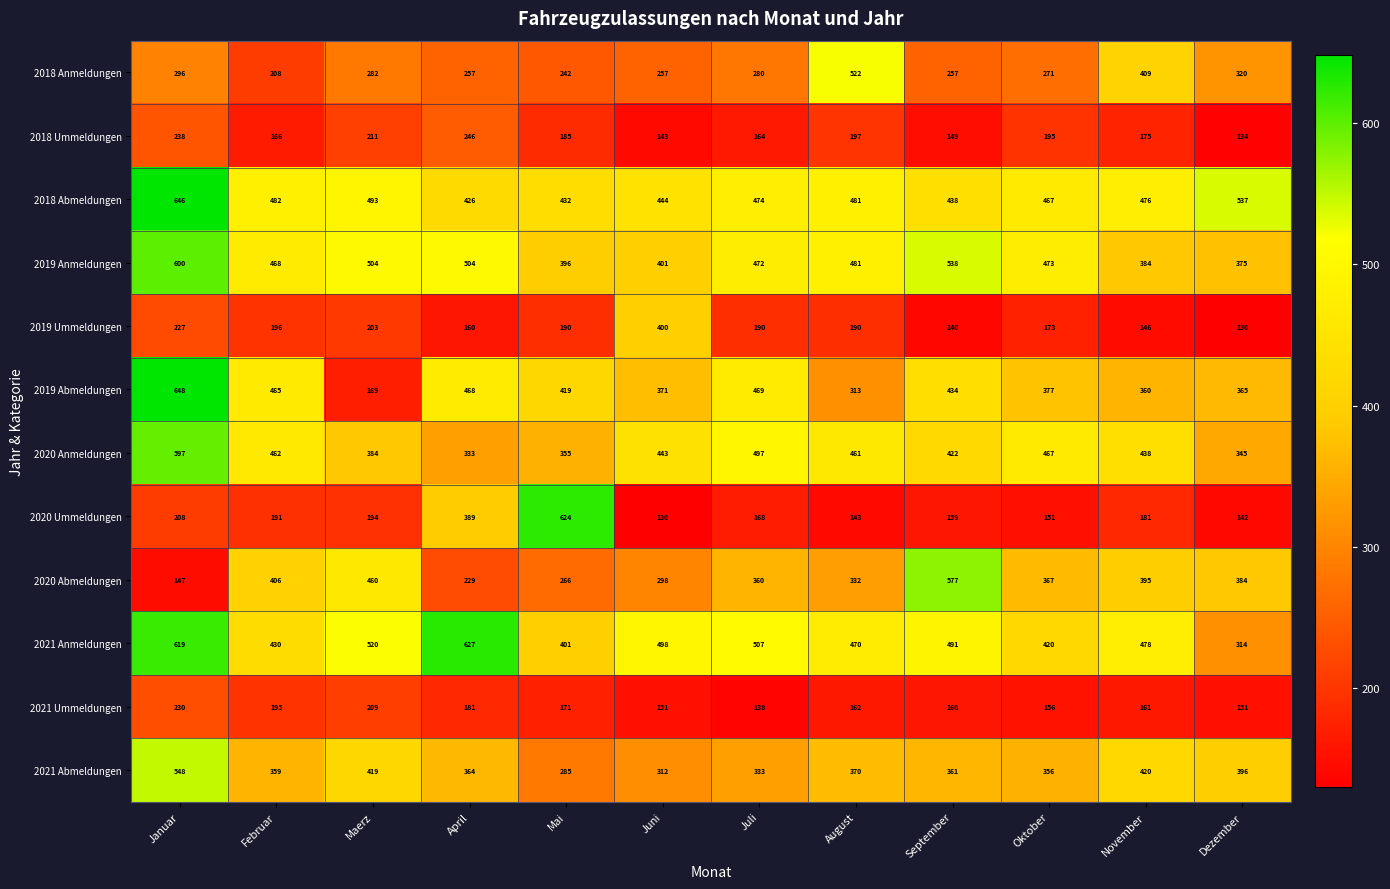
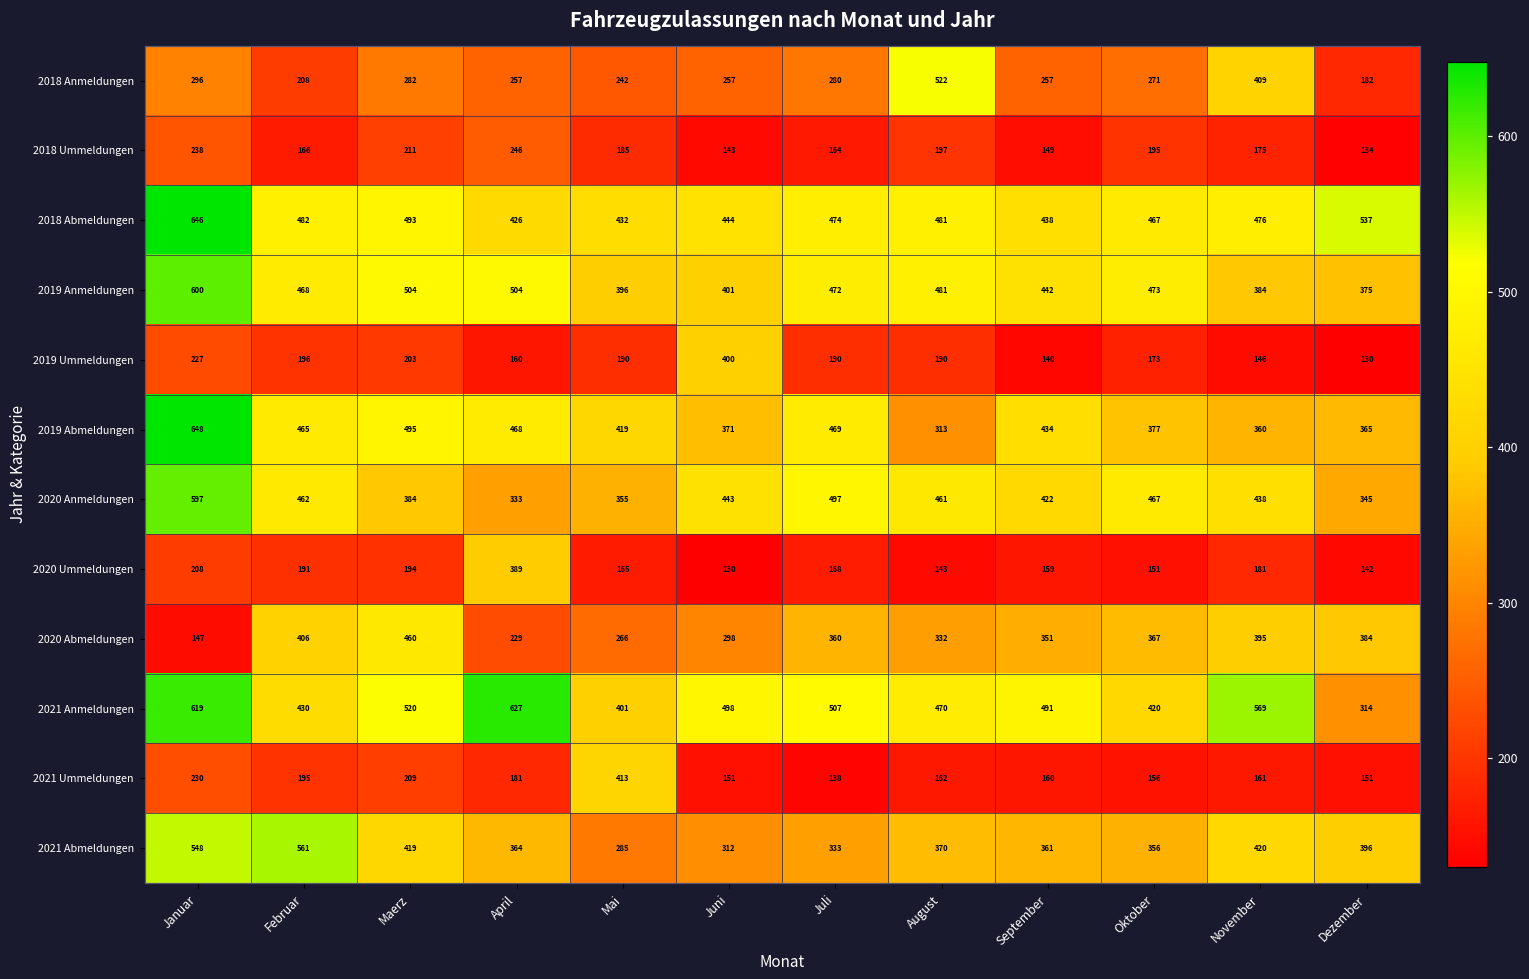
  {
    "2018 Anmeldungen": {
      "Januar": 296,
      "Februar": 208,
      "Maerz": 282,
      "April": 257,
      "Mai": 242,
      "Juni": 257,
      "Juli": 280,
      "August": 522,
      "September": 257,
      "Oktober": 271,
      "November": 409,
-     "Dezember": 320
+     "Dezember": 182
    },
    "2018 Ummeldungen": {
      "Januar": 238,
      "Februar": 166,
      "Maerz": 211,
      "April": 246,
      "Mai": 185,
      "Juni": 143,
      "Juli": 164,
      "August": 197,
      "September": 149,
      "Oktober": 195,
      "November": 175,
      "Dezember": 134
    },
    "2018 Abmeldungen": {
      "Januar": 646,
      "Februar": 482,
      "Maerz": 493,
      "April": 426,
      "Mai": 432,
      "Juni": 444,
      "Juli": 474,
      "August": 481,
      "September": 438,
      "Oktober": 467,
      "November": 476,
      "Dezember": 537
    },
    "2019 Anmeldungen": {
      "Januar": 600,
      "Februar": 468,
      "Maerz": 504,
      "April": 504,
      "Mai": 396,
      "Juni": 401,
      "Juli": 472,
      "August": 481,
-     "September": 538,
+     "September": 442,
      "Oktober": 473,
      "November": 384,
      "Dezember": 375
    },
    "2019 Ummeldungen": {
      "Januar": 227,
      "Februar": 196,
      "Maerz": 203,
      "April": 160,
      "Mai": 190,
      "Juni": 400,
      "Juli": 190,
      "August": 190,
      "September": 140,
      "Oktober": 173,
      "November": 146,
      "Dezember": 130
    },
    "2019 Abmeldungen": {
      "Januar": 648,
      "Februar": 465,
-     "Maerz": 169,
+     "Maerz": 495,
      "April": 468,
      "Mai": 419,
      "Juni": 371,
      "Juli": 469,
      "August": 313,
      "September": 434,
      "Oktober": 377,
      "November": 360,
      "Dezember": 365
    },
    "2020 Anmeldungen": {
      "Januar": 597,
      "Februar": 462,
      "Maerz": 384,
      "April": 333,
      "Mai": 355,
      "Juni": 443,
      "Juli": 497,
      "August": 461,
      "September": 422,
      "Oktober": 467,
      "November": 438,
      "Dezember": 345
    },
    "2020 Ummeldungen": {
      "Januar": 208,
      "Februar": 191,
      "Maerz": 194,
      "April": 389,
-     "Mai": 624,
+     "Mai": 165,
      "Juni": 130,
      "Juli": 168,
      "August": 143,
      "September": 159,
      "Oktober": 151,
      "November": 181,
      "Dezember": 142
    },
    "2020 Abmeldungen": {
      "Januar": 147,
      "Februar": 406,
      "Maerz": 460,
      "April": 229,
      "Mai": 266,
      "Juni": 298,
      "Juli": 360,
      "August": 332,
-     "September": 577,
+     "September": 351,
      "Oktober": 367,
      "November": 395,
      "Dezember": 384
    },
    "2021 Anmeldungen": {
      "Januar": 619,
      "Februar": 430,
      "Maerz": 520,
      "April": 627,
      "Mai": 401,
      "Juni": 498,
      "Juli": 507,
      "August": 470,
      "September": 491,
      "Oktober": 420,
-     "November": 478,
+     "November": 569,
      "Dezember": 314
    },
    "2021 Ummeldungen": {
      "Januar": 230,
      "Februar": 195,
      "Maerz": 209,
      "April": 181,
-     "Mai": 171,
+     "Mai": 413,
      "Juni": 151,
      "Juli": 138,
      "August": 162,
      "September": 160,
      "Oktober": 156,
      "November": 161,
      "Dezember": 151
    },
    "2021 Abmeldungen": {
      "Januar": 548,
-     "Februar": 359,
+     "Februar": 561,
      "Maerz": 419,
      "April": 364,
      "Mai": 285,
      "Juni": 312,
      "Juli": 333,
      "August": 370,
      "September": 361,
      "Oktober": 356,
      "November": 420,
      "Dezember": 396
    }
  }
